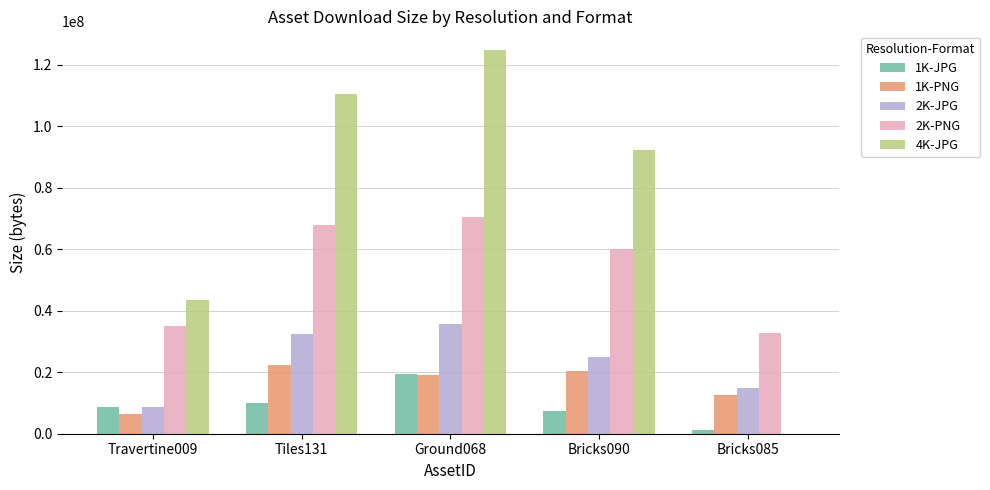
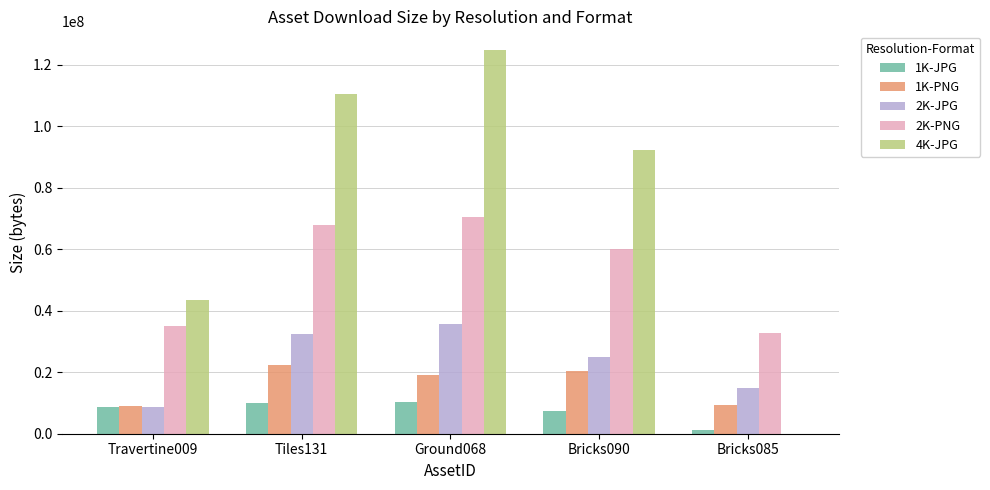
  {
    "1K-JPG": {
      "Travertine009": 9000000,
      "Tiles131": 10000000,
-     "Ground068": 19000000,
+     "Ground068": 10000000,
      "Bricks090": 7000000,
      "Bricks085": 1000000
    },
    "1K-PNG": {
-     "Travertine009": 6000000,
+     "Travertine009": 9000000,
      "Tiles131": 22000000,
      "Ground068": 19000000,
      "Bricks090": 20000000,
-     "Bricks085": 12000000
+     "Bricks085": 9000000
    },
    "4K-JPG": {
      "Travertine009": 43000000,
      "Tiles131": 110000000,
      "Ground068": 125000000,
      "Bricks090": 92000000,
      "Bricks085": 0
    }
  }
